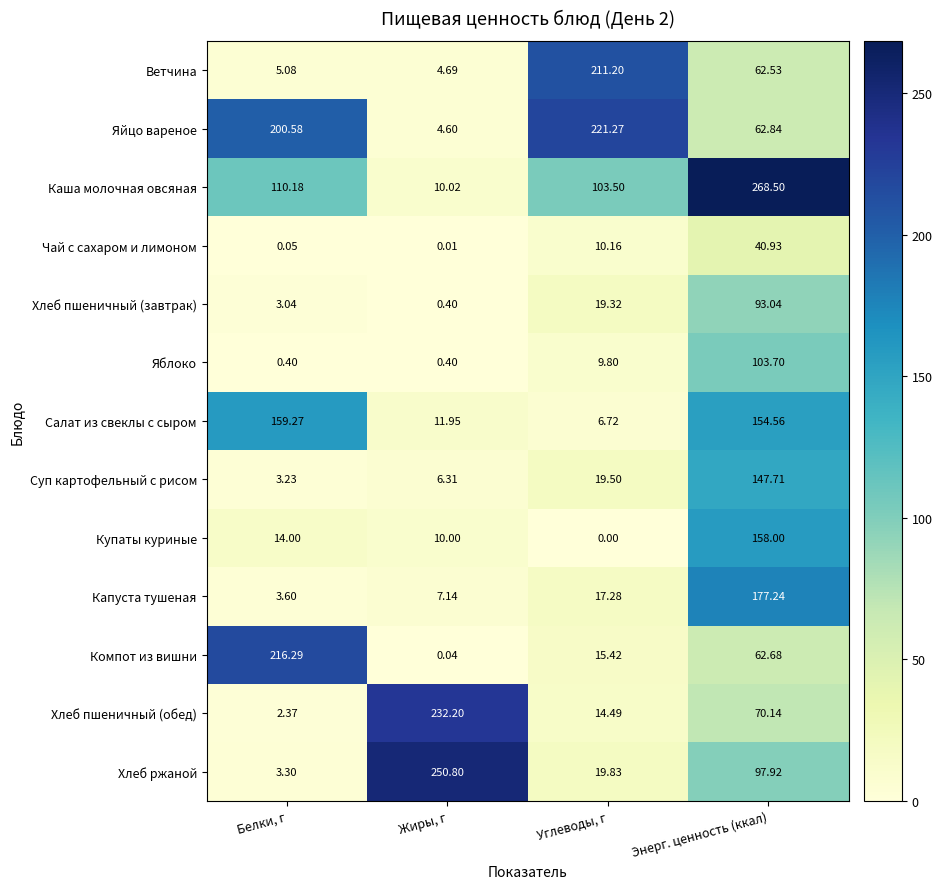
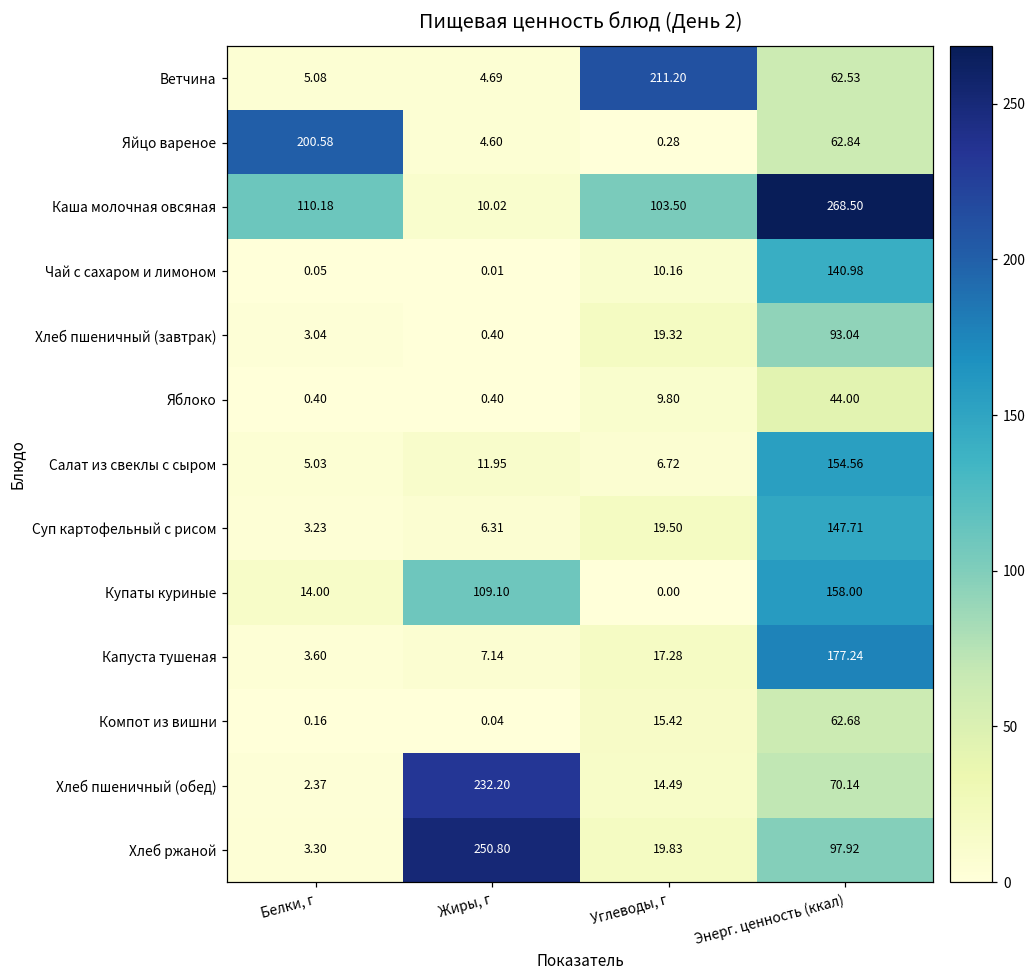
  {
    "Ветчина": {
      "Белки, г": 5.08,
      "Жиры, г": 4.69,
      "Углеводы, г": 211.20,
      "Энерг. ценность (ккал)": 62.53
    },
    "Яйцо вареное": {
      "Белки, г": 200.58,
      "Жиры, г": 4.60,
-     "Углеводы, г": 221.27,
+     "Углеводы, г": 0.28,
      "Энерг. ценность (ккал)": 62.84
    },
    "Каша молочная овсяная": {
      "Белки, г": 110.18,
      "Жиры, г": 10.02,
      "Углеводы, г": 103.50,
      "Энерг. ценность (ккал)": 268.50
    },
    "Чай с сахаром и лимоном": {
      "Белки, г": 0.05,
      "Жиры, г": 0.01,
      "Углеводы, г": 10.16,
-     "Энерг. ценность (ккал)": 40.93
+     "Энерг. ценность (ккал)": 140.98
    },
    "Хлеб пшеничный (завтрак)": {
      "Белки, г": 3.04,
      "Жиры, г": 0.40,
      "Углеводы, г": 19.32,
      "Энерг. ценность (ккал)": 93.04
    },
    "Яблоко": {
      "Белки, г": 0.40,
      "Жиры, г": 0.40,
      "Углеводы, г": 9.80,
-     "Энерг. ценность (ккал)": 103.70
+     "Энерг. ценность (ккал)": 44.00
    },
    "Салат из свеклы с сыром": {
-     "Белки, г": 159.27,
+     "Белки, г": 5.03,
      "Жиры, г": 11.95,
      "Углеводы, г": 6.72,
      "Энерг. ценность (ккал)": 154.56
    },
    "Суп картофельный с рисом": {
      "Белки, г": 3.23,
      "Жиры, г": 6.31,
      "Углеводы, г": 19.50,
      "Энерг. ценность (ккал)": 147.71
    },
    "Купаты куриные": {
      "Белки, г": 14.00,
-     "Жиры, г": 10.00,
+     "Жиры, г": 109.10,
      "Углеводы, г": 0.00,
      "Энерг. ценность (ккал)": 158.00
    },
    "Капуста тушеная": {
      "Белки, г": 3.60,
      "Жиры, г": 7.14,
      "Углеводы, г": 17.28,
      "Энерг. ценность (ккал)": 177.24
    },
    "Компот из вишни": {
-     "Белки, г": 216.29,
+     "Белки, г": 0.16,
      "Жиры, г": 0.04,
      "Углеводы, г": 15.42,
      "Энерг. ценность (ккал)": 62.68
    },
    "Хлеб пшеничный (обед)": {
      "Белки, г": 2.37,
      "Жиры, г": 232.20,
      "Углеводы, г": 14.49,
      "Энерг. ценность (ккал)": 70.14
    },
    "Хлеб ржаной": {
      "Белки, г": 3.30,
      "Жиры, г": 250.80,
      "Углеводы, г": 19.83,
      "Энерг. ценность (ккал)": 97.92
    }
  }
